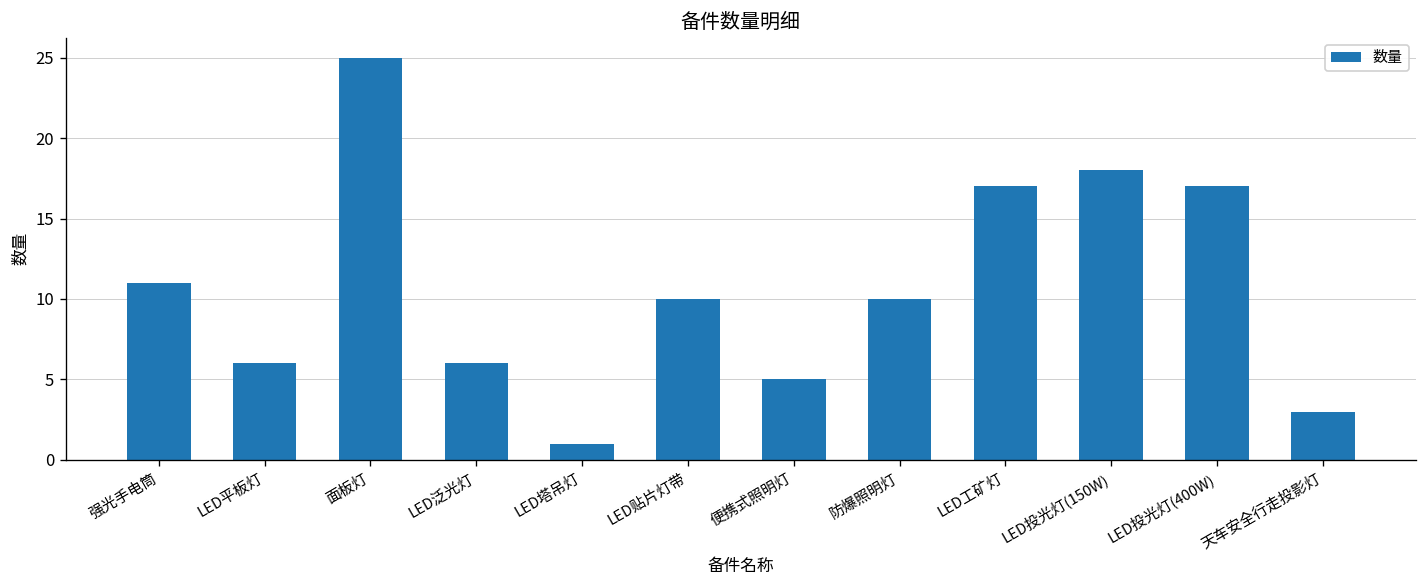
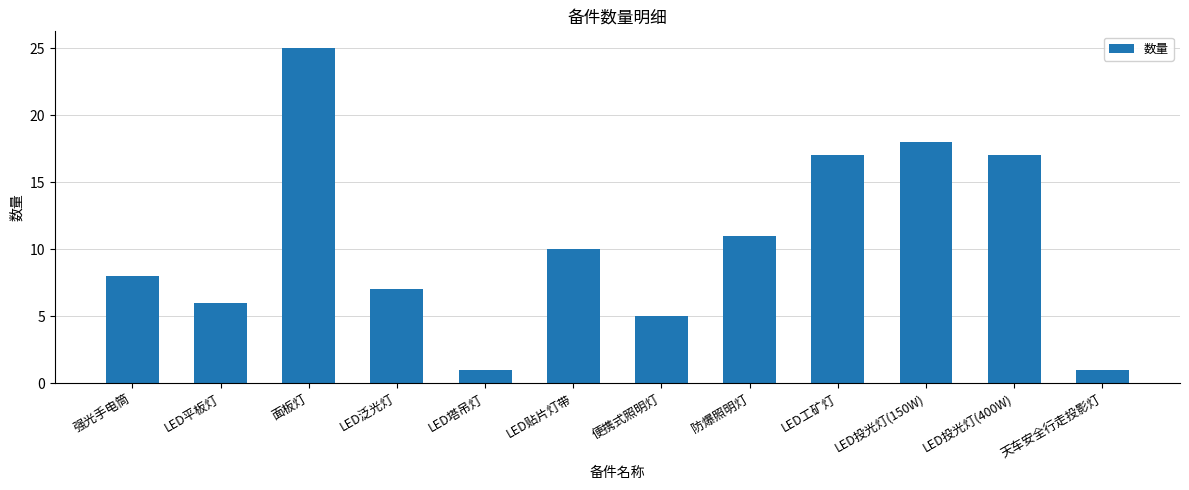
  {
-   "强光手电筒": 11,
+   "强光手电筒": 8,
    "LED平板灯": 6,
    "面板灯": 25,
-   "LED泛光灯": 6,
+   "LED泛光灯": 7,
    "LED塔吊灯": 1,
    "LED贴片灯带": 10,
    "便携式照明灯": 5,
-   "防爆照明灯": 10,
+   "防爆照明灯": 11,
    "LED工矿灯": 17,
    "LED投光灯(150W)": 18,
    "LED投光灯(400W)": 17,
-   "天车安全行走投影灯": 3
+   "天车安全行走投影灯": 1
  }
